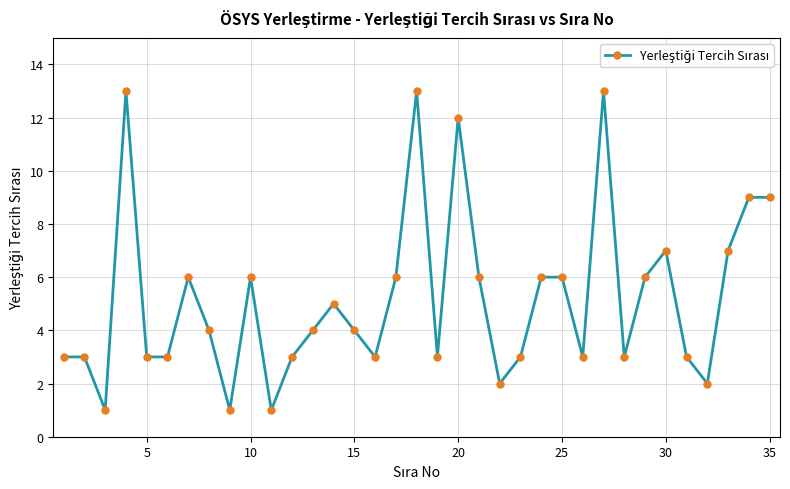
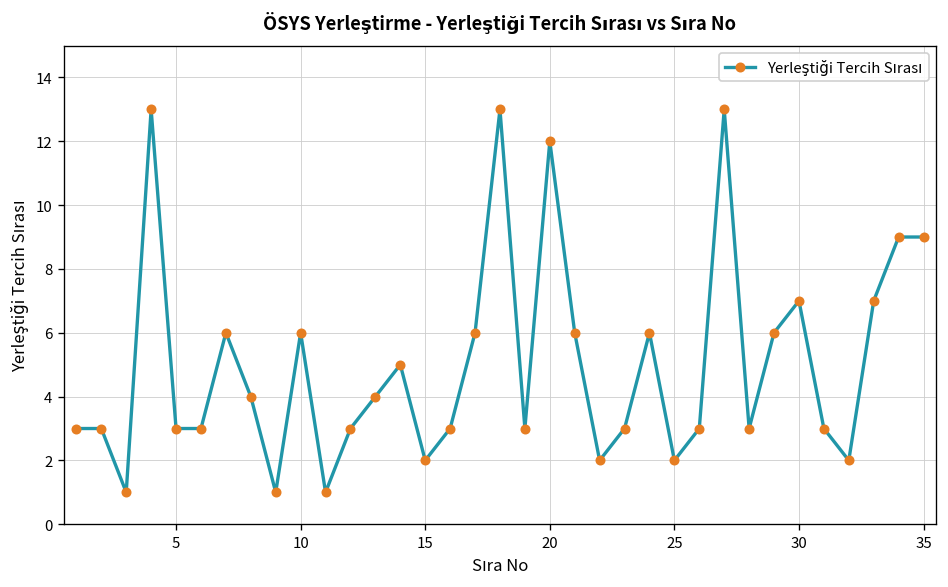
  {
    "5": 3,
    "10": 6,
-   "15": 4,
+   "15": 2,
    "20": 12,
-   "25": 6,
+   "25": 2,
    "30": 7,
    "35": 9
  }
